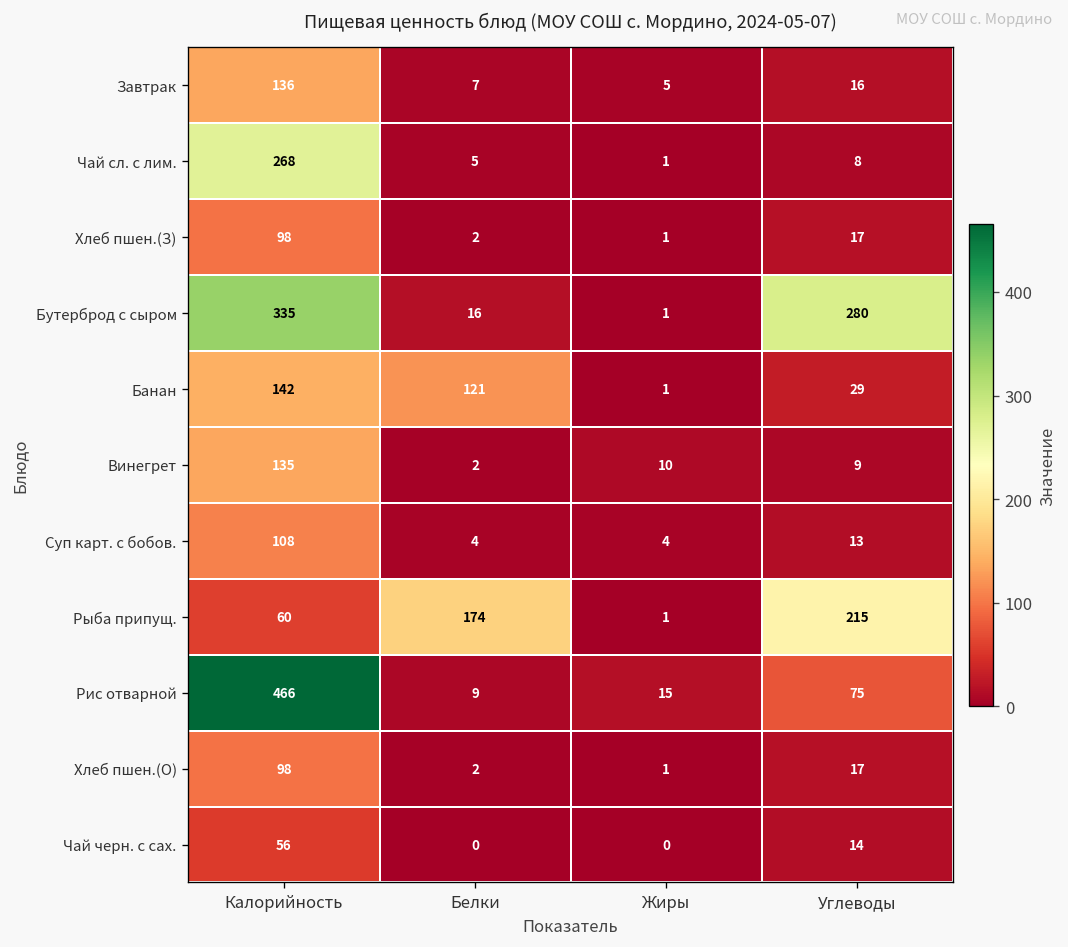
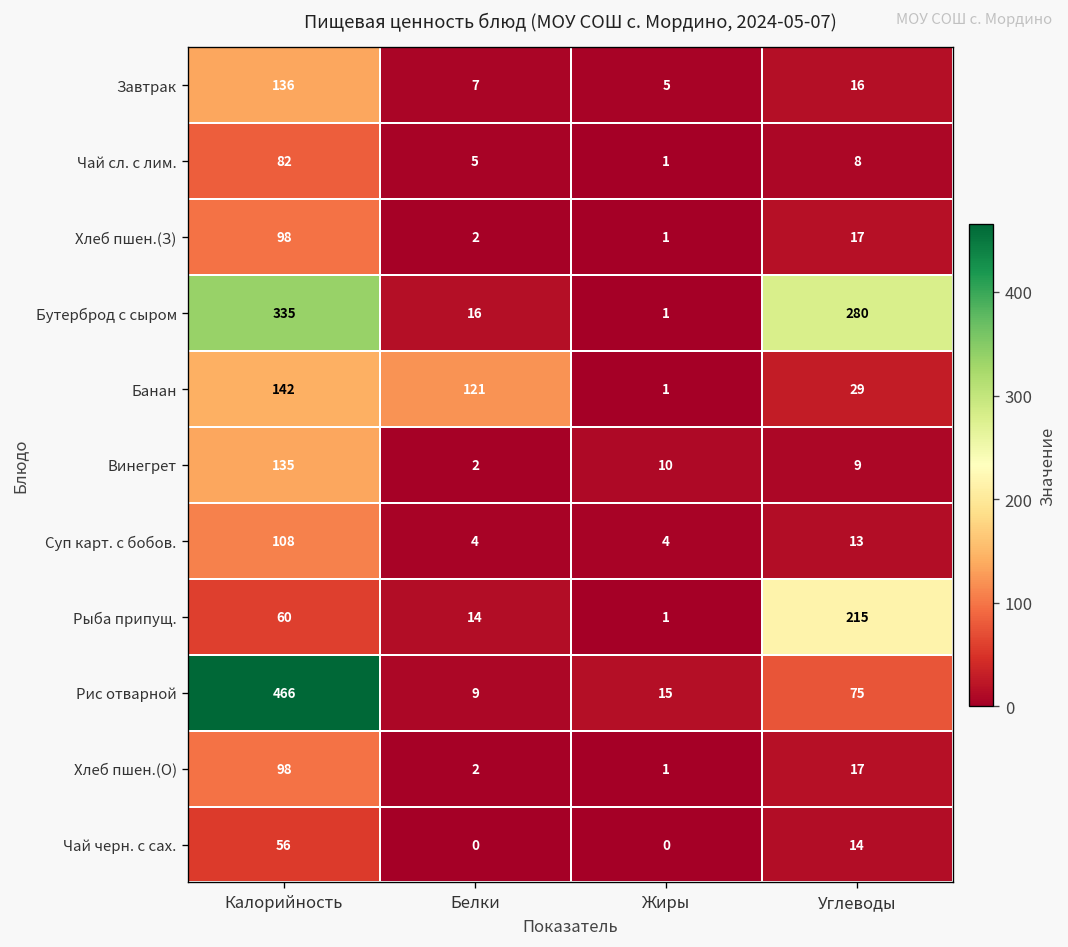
  {
    "Завтрак": {
      "Калорийность": 136,
      "Белки": 7,
      "Жиры": 5,
      "Углеводы": 16
    },
    "Чай сл. с лим.": {
-     "Калорийность": 268,
+     "Калорийность": 82,
      "Белки": 5,
      "Жиры": 1,
      "Углеводы": 8
    },
    "Хлеб пшен.(З)": {
      "Калорийность": 98,
      "Белки": 2,
      "Жиры": 1,
      "Углеводы": 17
    },
    "Бутерброд с сыром": {
      "Калорийность": 335,
      "Белки": 16,
      "Жиры": 1,
      "Углеводы": 280
    },
    "Банан": {
      "Калорийность": 142,
      "Белки": 121,
      "Жиры": 1,
      "Углеводы": 29
    },
    "Винегрет": {
      "Калорийность": 135,
      "Белки": 2,
      "Жиры": 10,
      "Углеводы": 9
    },
    "Суп карт. с бобов.": {
      "Калорийность": 108,
      "Белки": 4,
      "Жиры": 4,
      "Углеводы": 13
    },
    "Рыба припущ.": {
      "Калорийность": 60,
-     "Белки": 174,
+     "Белки": 14,
      "Жиры": 1,
      "Углеводы": 215
    },
    "Рис отварной": {
      "Калорийность": 466,
      "Белки": 9,
      "Жиры": 15,
      "Углеводы": 75
    },
    "Хлеб пшен.(О)": {
      "Калорийность": 98,
      "Белки": 2,
      "Жиры": 1,
      "Углеводы": 17
    },
    "Чай черн. с сах.": {
      "Калорийность": 56,
      "Белки": 0,
      "Жиры": 0,
      "Углеводы": 14
    }
  }
